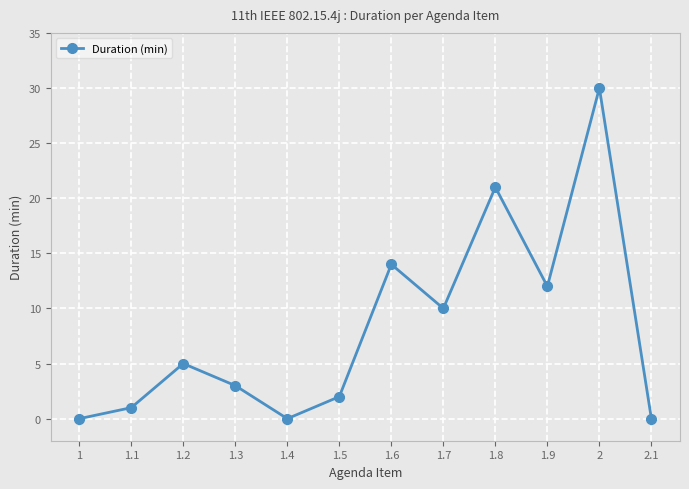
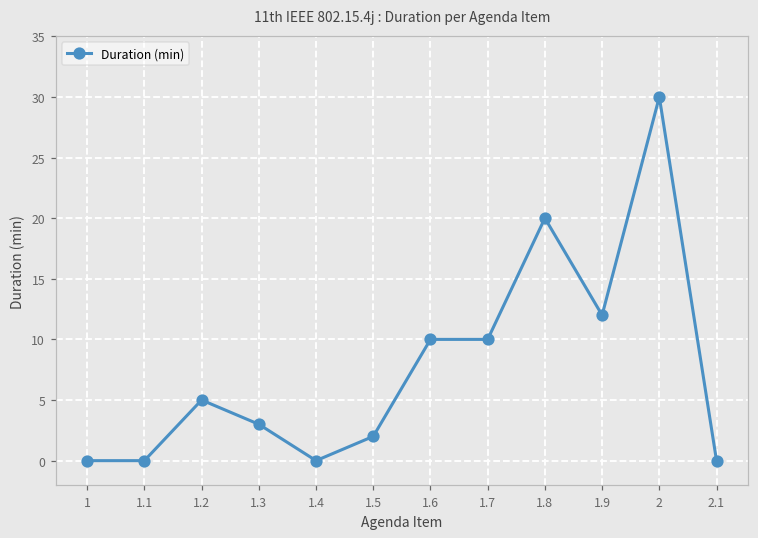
  {
    "1": 0,
-   "1.1": 1,
+   "1.1": 0,
    "1.2": 5,
    "1.3": 3,
    "1.4": 0,
    "1.5": 2,
-   "1.6": 14,
+   "1.6": 10,
    "1.7": 10,
-   "1.8": 21,
+   "1.8": 20,
    "1.9": 12,
    "2": 30,
    "2.1": 0
  }
